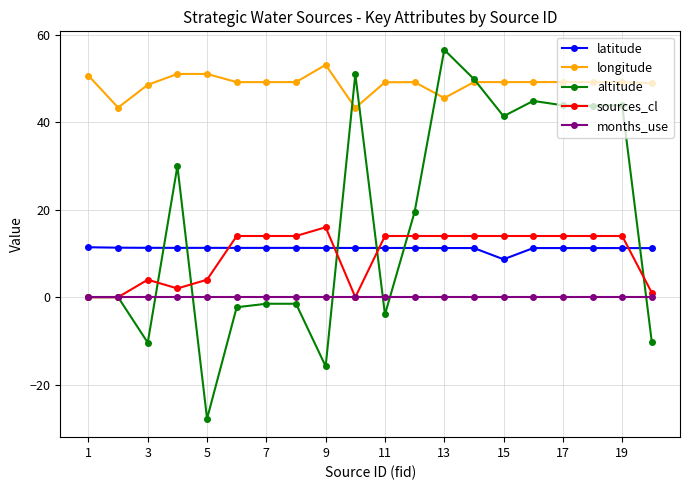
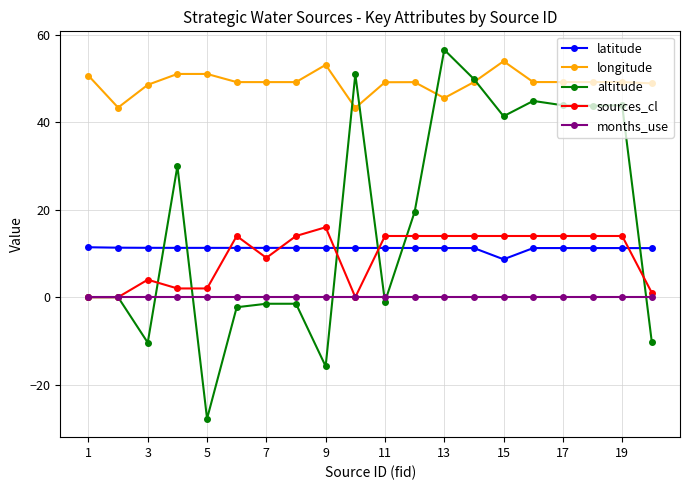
  {
    "latitude": {
      "1": 11,
      "3": 11,
      "5": 11,
      "7": 11,
      "9": 11,
      "11": 11,
      "13": 11,
      "15": 9,
      "17": 11,
      "19": 11
    },
    "longitude": {
      "1": 51,
      "3": 49,
      "5": 51,
      "7": 49,
      "9": 53,
      "11": 49,
      "13": 46,
-     "15": 49
+     "15": 54
    },
    "altitude": {
      "3": -10,
      "5": -28,
      "7": -2,
      "9": -16,
-     "11": -4,
+     "11": -1,
      "13": 57,
      "15": 41
    },
    "sources_cl": {
      "3": 4,
-     "5": 4,
-     "7": 14,
+     "5": 2,
+     "7": 9,
      "9": 16,
      "11": 14,
      "13": 14,
      "15": 14,
      "17": 14,
      "19": 14
    },
    "months_use": {
      "3": 0,
      "5": 0,
      "7": 0,
      "9": 0,
      "11": 0,
      "13": 0,
      "15": 0,
      "17": 0,
      "19": 0
    }
  }
